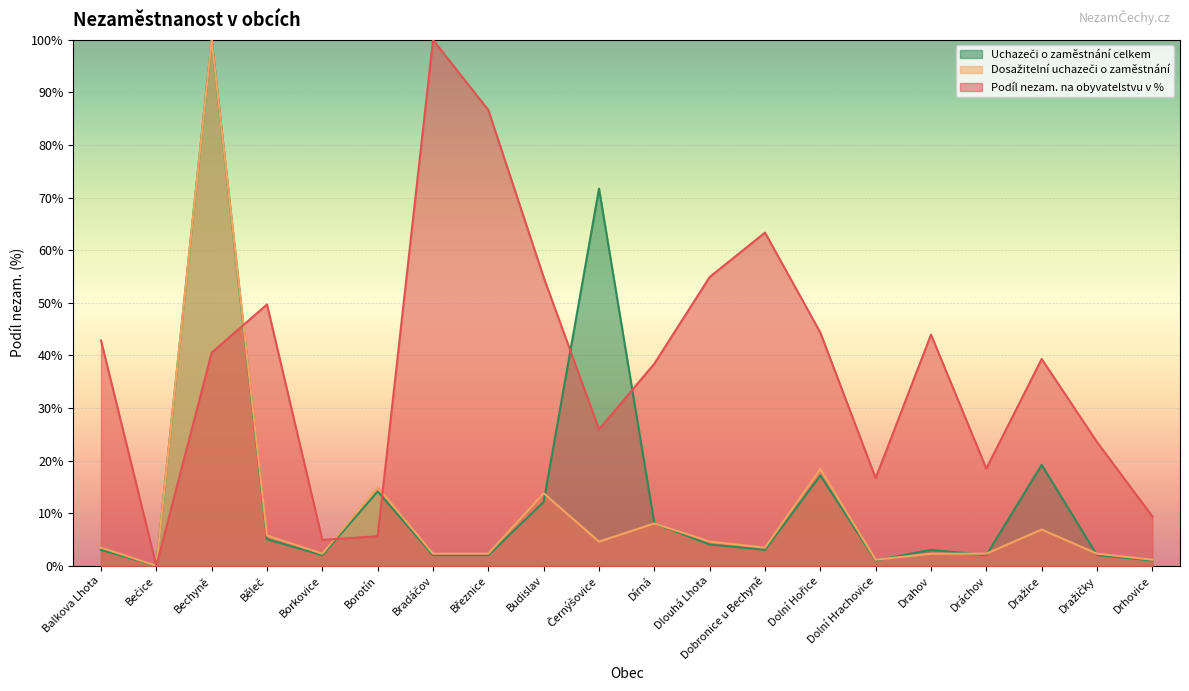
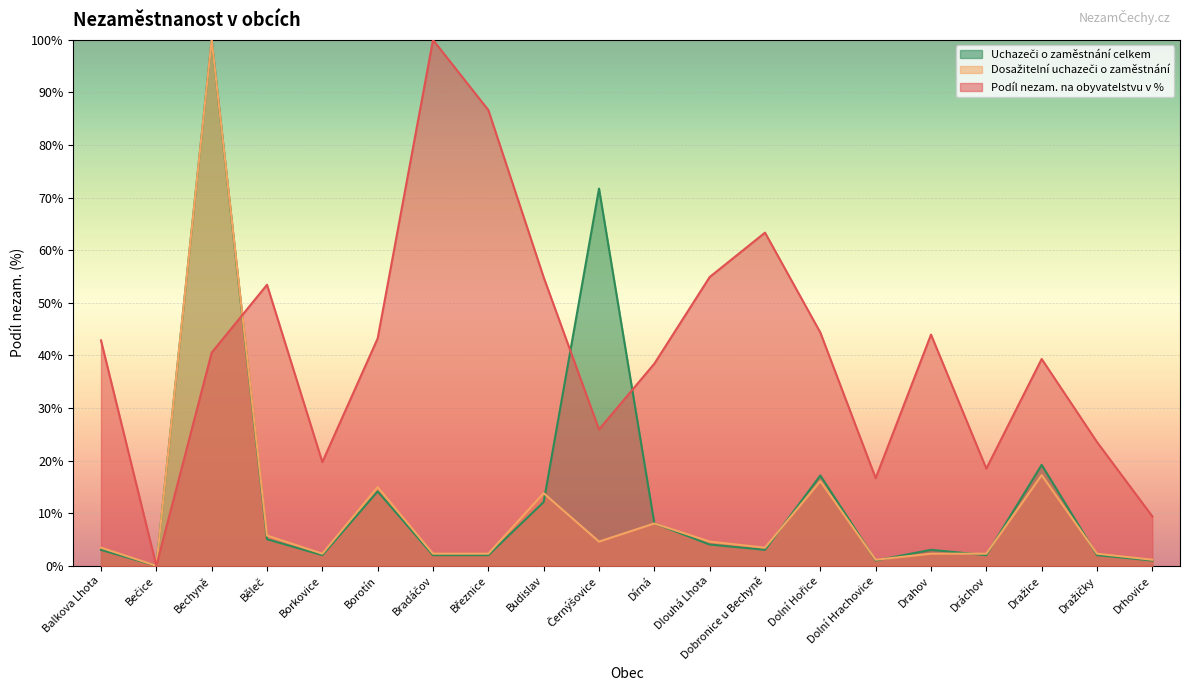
  {
    "Uchazeči o zaměstnání celkem": {
      "Běleč": "5%",
      "Borotín": "14%",
      "Budislav": "12%",
      "Černýšovice": "72%",
      "Dlouhá Lhota": "4%",
      "Dolní Hořice": "17%",
      "Drahov": "3%",
      "Dražice": "19%"
    },
    "Dosažitelní uchazeči o zaměstnání": {
      "Běleč": "6%",
      "Borotín": "15%",
      "Budislav": "14%",
      "Černýšovice": "5%",
      "Dlouhá Lhota": "5%",
-     "Dolní Hořice": "18%",
+     "Dolní Hořice": "16%",
      "Drahov": "2%",
-     "Dražice": "7%"
+     "Dražice": "17%"
    },
    "Podíl nezam. na obyvatelstvu v %": {
      "Balkova Lhota": "43%",
      "Bechyně": "41%",
-     "Běleč": "50%",
-     "Borkovice": "5%",
-     "Borotín": "6%",
+     "Běleč": "53%",
+     "Borkovice": "20%",
+     "Borotín": "43%",
      "Bradáčov": "100%",
      "Březnice": "87%",
      "Budislav": "55%",
      "Černýšovice": "26%",
      "Dírná": "38%",
      "Dlouhá Lhota": "55%",
      "Dobronice u Bechyně": "63%",
      "Dolní Hořice": "44%",
      "Dolní Hrachovice": "17%",
      "Drahov": "44%",
      "Dráchov": "18%",
      "Dražice": "39%",
      "Dražičky": "24%",
      "Drhovice": "9%"
    }
  }
